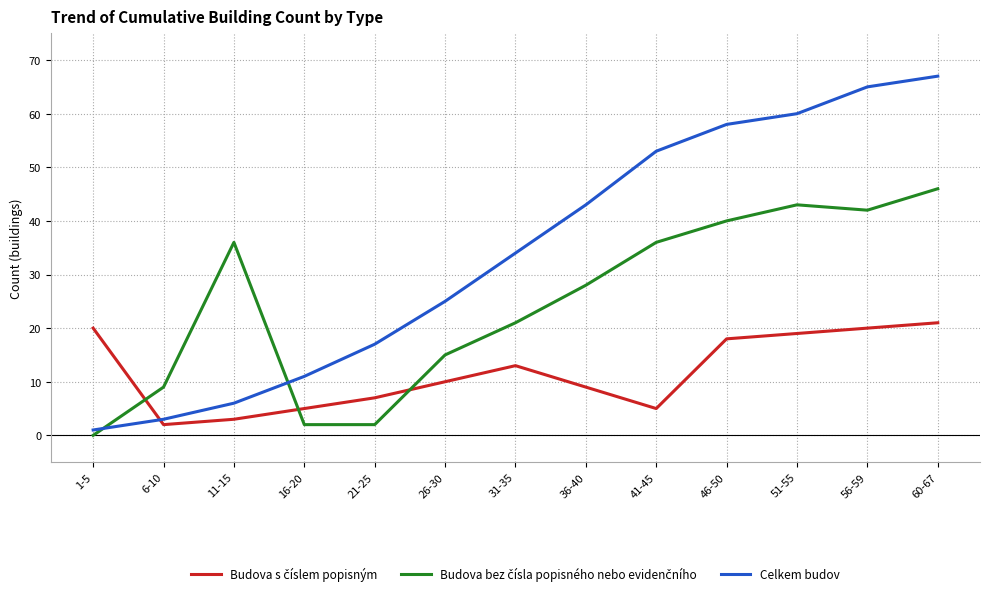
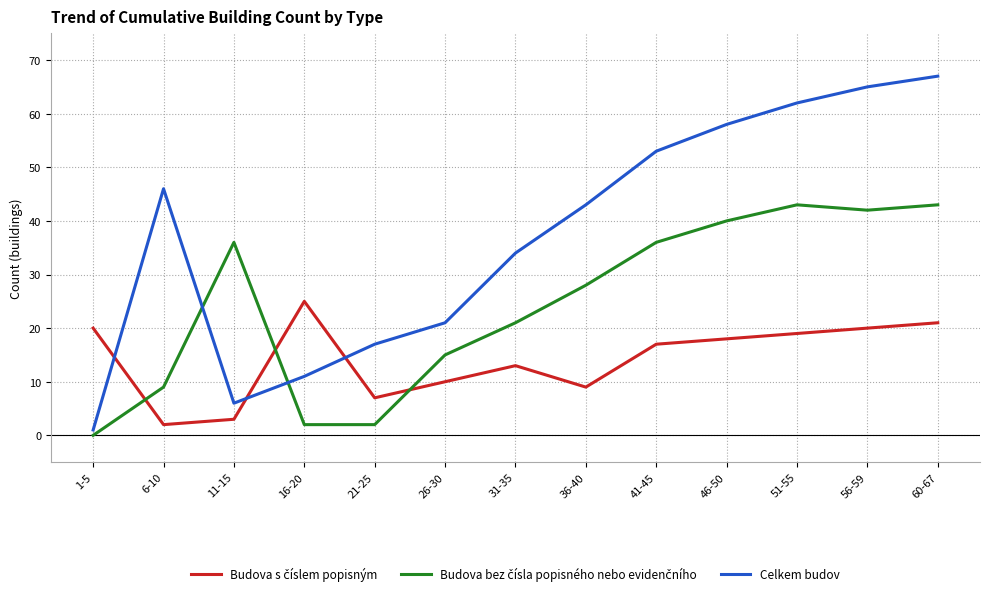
  {
    "Budova s číslem popisným": {
      "1-5": 20,
      "6-10": 2,
      "11-15": 3,
-     "16-20": 5,
+     "16-20": 25,
      "21-25": 7,
      "26-30": 10,
      "31-35": 13,
      "36-40": 9,
-     "41-45": 5,
+     "41-45": 17,
      "46-50": 18,
      "51-55": 19,
      "56-59": 20,
      "60-67": 21
    },
    "Budova bez čísla popisného nebo evidenčního": {
      "1-5": 0,
      "6-10": 9,
      "11-15": 36,
      "16-20": 2,
      "21-25": 2,
      "26-30": 15,
      "31-35": 21,
      "36-40": 28,
      "41-45": 36,
      "46-50": 40,
      "51-55": 43,
      "56-59": 42,
-     "60-67": 46
+     "60-67": 43
    },
    "Celkem budov": {
      "1-5": 1,
-     "6-10": 3,
+     "6-10": 46,
      "11-15": 6,
      "16-20": 11,
      "21-25": 17,
-     "26-30": 25,
+     "26-30": 21,
      "31-35": 34,
      "36-40": 43,
      "41-45": 53,
      "46-50": 58,
-     "51-55": 60,
+     "51-55": 62,
      "56-59": 65,
      "60-67": 67
    }
  }
